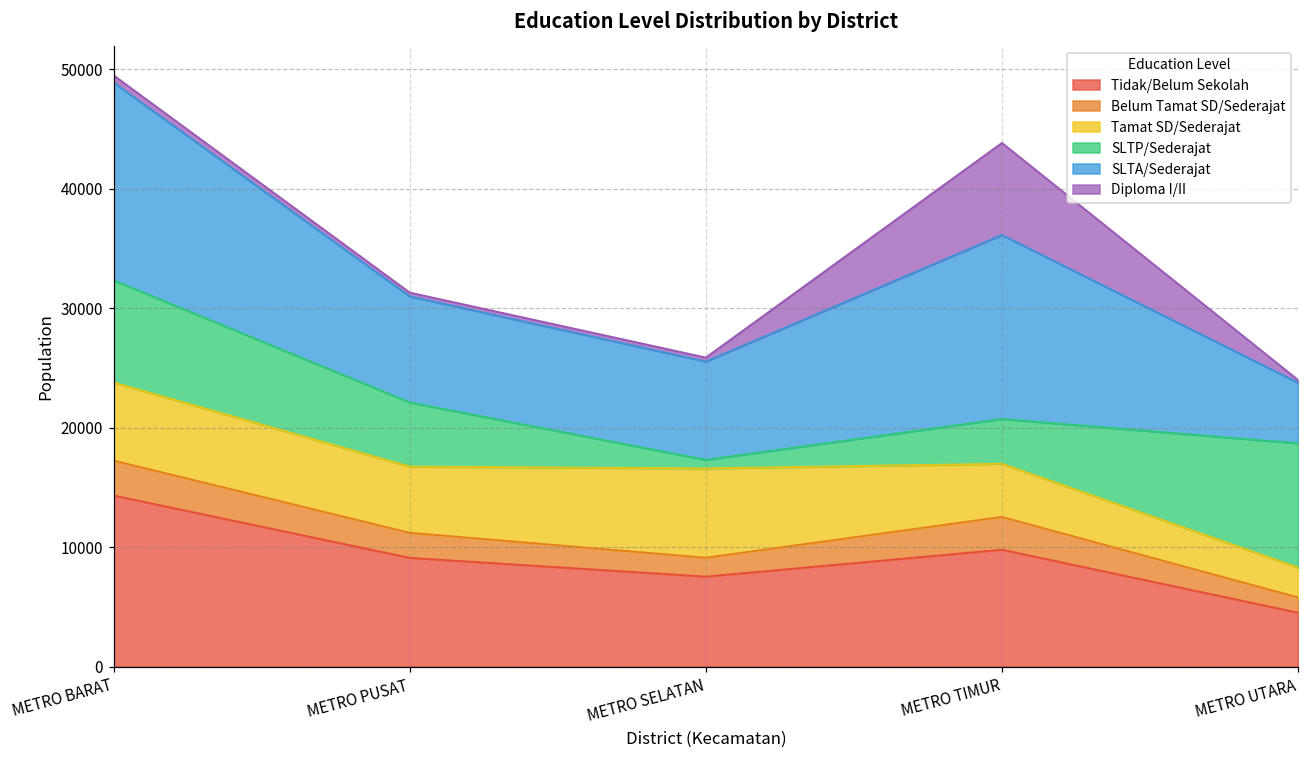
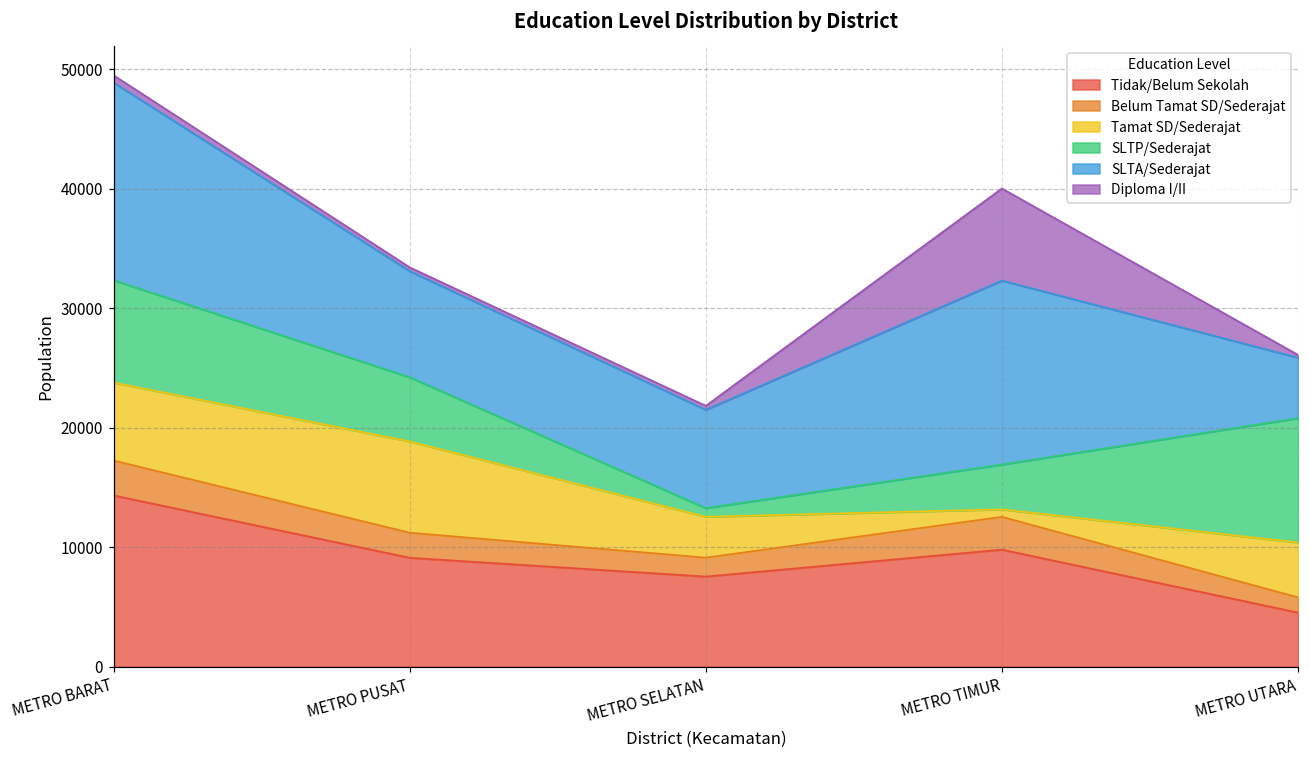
  {
    "Tamat SD/Sederajat": {
      "METRO BARAT": 6500,
-     "METRO PUSAT": 5500,
-     "METRO SELATAN": 7500,
-     "METRO TIMUR": 4400,
-     "METRO UTARA": 2500
+     "METRO PUSAT": 7600,
+     "METRO SELATAN": 3400,
+     "METRO TIMUR": 600,
+     "METRO UTARA": 4600
    },
    "SLTP/Sederajat": {
      "METRO BARAT": 8600,
      "METRO PUSAT": 5400,
      "METRO SELATAN": 700,
      "METRO TIMUR": 3800,
      "METRO UTARA": 10400
    },
    "SLTA/Sederajat": {
      "METRO BARAT": 16500,
      "METRO PUSAT": 8900,
      "METRO SELATAN": 8200,
      "METRO TIMUR": 15400
    },
    "Diploma I/II": {
      "METRO BARAT": 600,
      "METRO PUSAT": 300,
      "METRO SELATAN": 300,
      "METRO TIMUR": 7700
    }
  }
